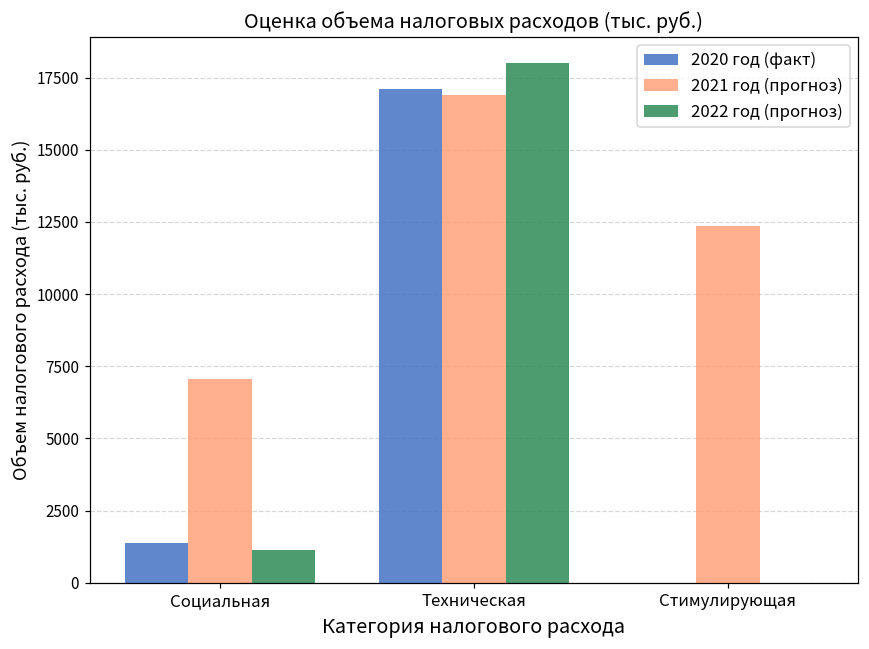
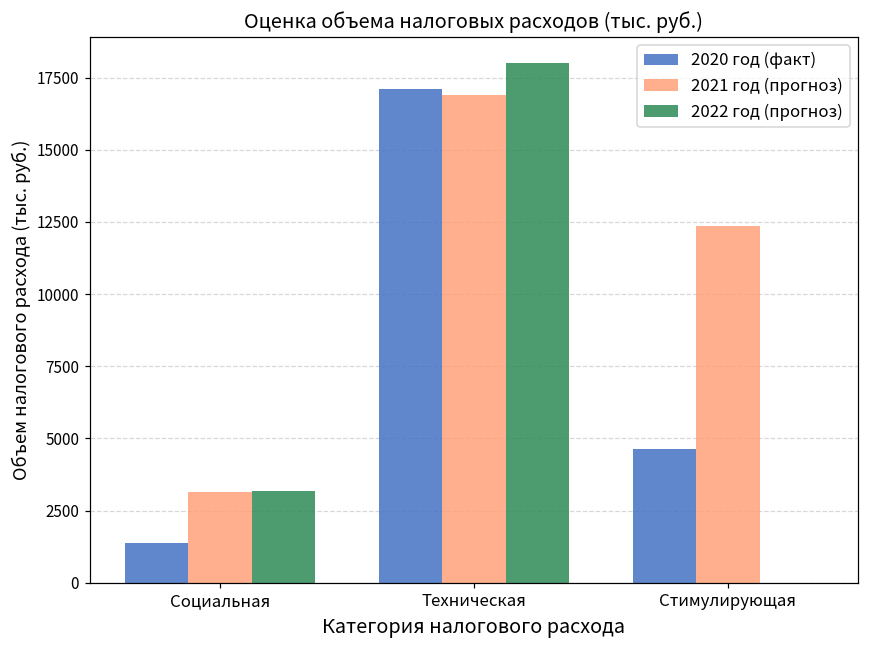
  {
    "2020 год (факт)": {
      "Социальная": 1400,
      "Техническая": 17100,
-     "Стимулирующая": 0
+     "Стимулирующая": 4600
    },
    "2021 год (прогноз)": {
-     "Социальная": 7000,
+     "Социальная": 3100,
      "Техническая": 16900,
      "Стимулирующая": 12400
    },
    "2022 год (прогноз)": {
-     "Социальная": 1100,
+     "Социальная": 3200,
      "Техническая": 18000,
      "Стимулирующая": 0
    }
  }
